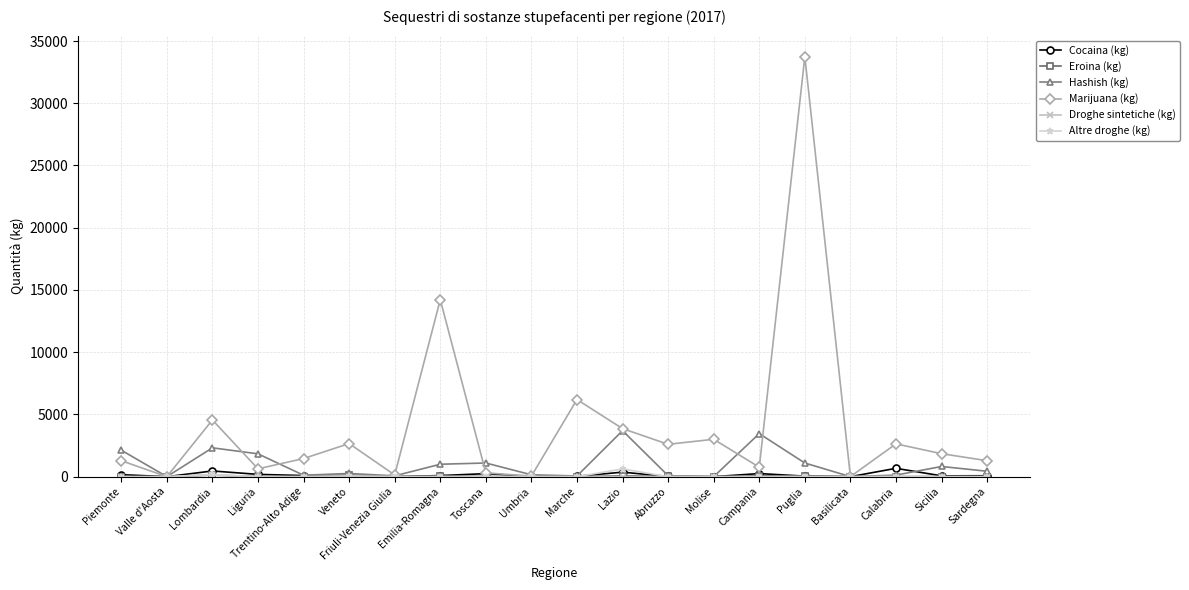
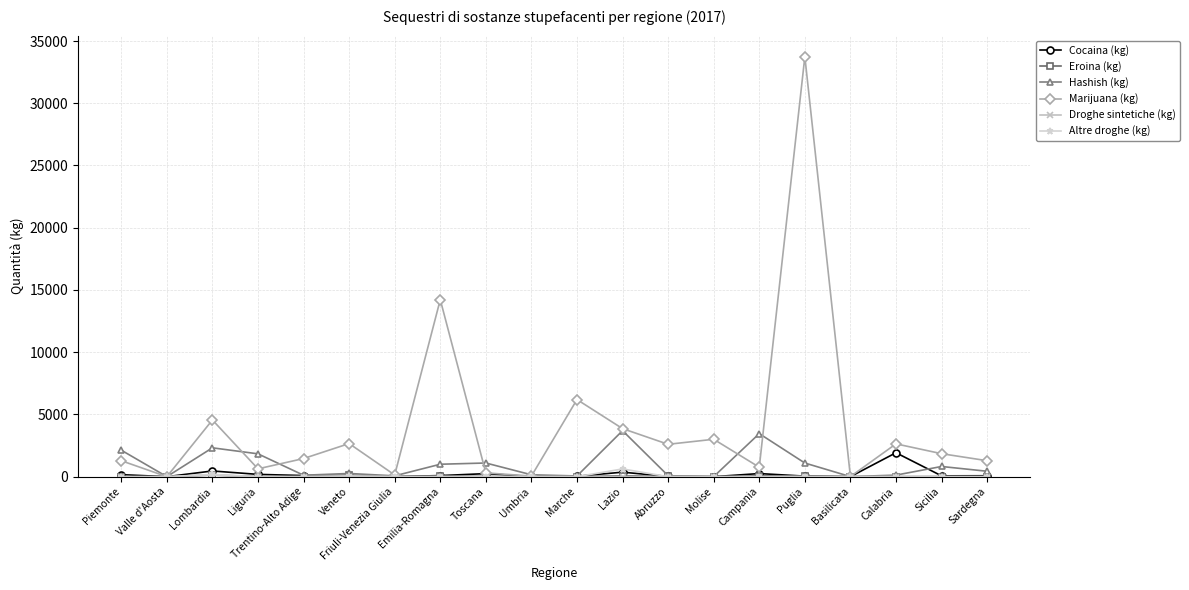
  {
    "Cocaina (kg)": {
      "Lombardia": 500,
      "Lazio": 400,
-     "Calabria": 700
+     "Calabria": 1900
    }
  }
